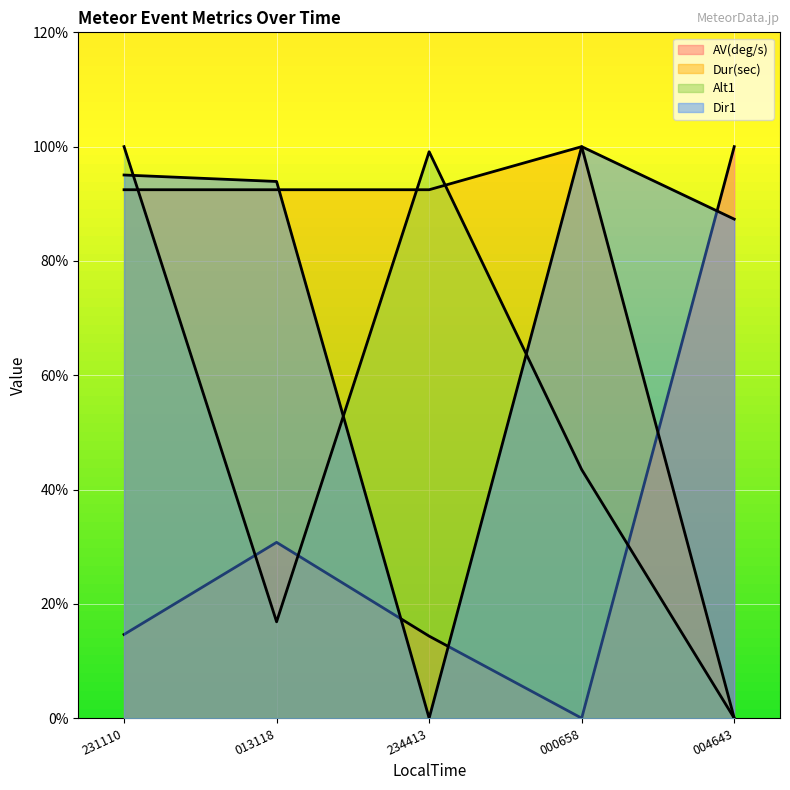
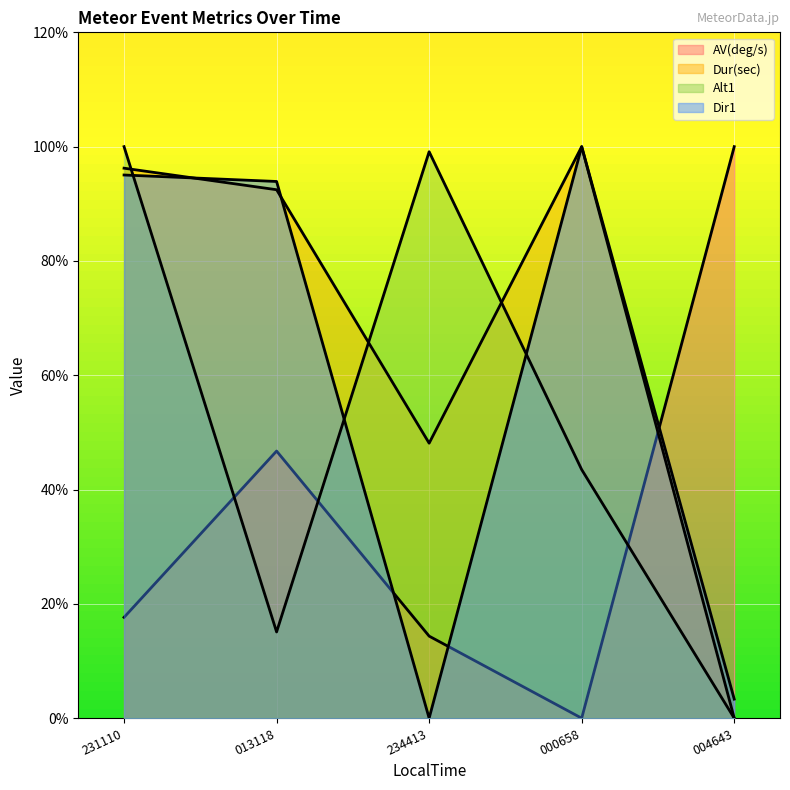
  {
    "AV(deg/s)": {
-     "231110": "15%",
-     "013118": "31%",
+     "231110": "18%",
+     "013118": "47%",
      "234413": "14%",
      "000658": "0%",
      "004643": "100%"
    },
    "Dur(sec)": {
-     "231110": "92%",
+     "231110": "96%",
      "013118": "92%",
-     "234413": "92%"
+     "234413": "48%"
    },
    "Alt1": {
      "231110": "100%",
-     "013118": "17%",
+     "013118": "15%",
      "234413": "99%",
      "000658": "43%"
    },
    "Dir1": {
      "231110": "95%",
      "013118": "94%",
      "234413": "0%",
-     "004643": "87%"
+     "004643": "3%"
    }
  }
